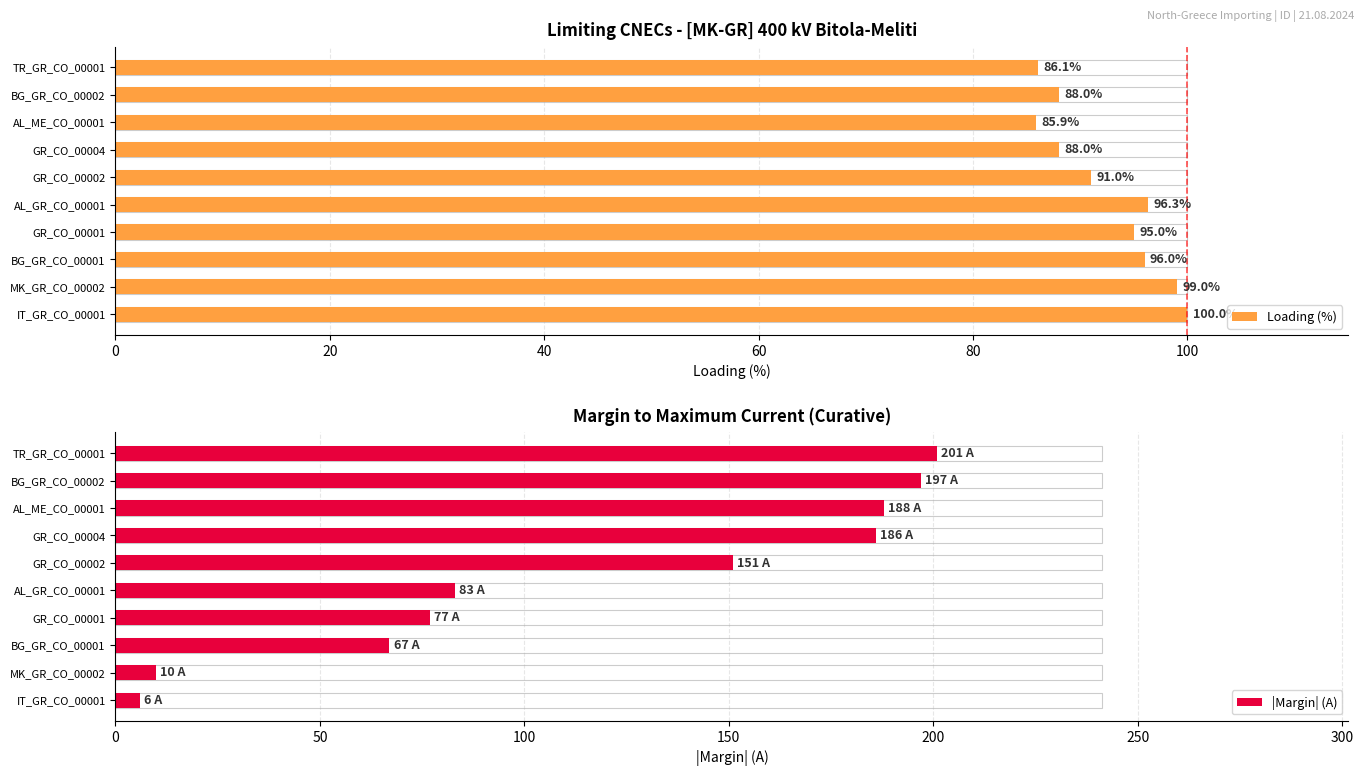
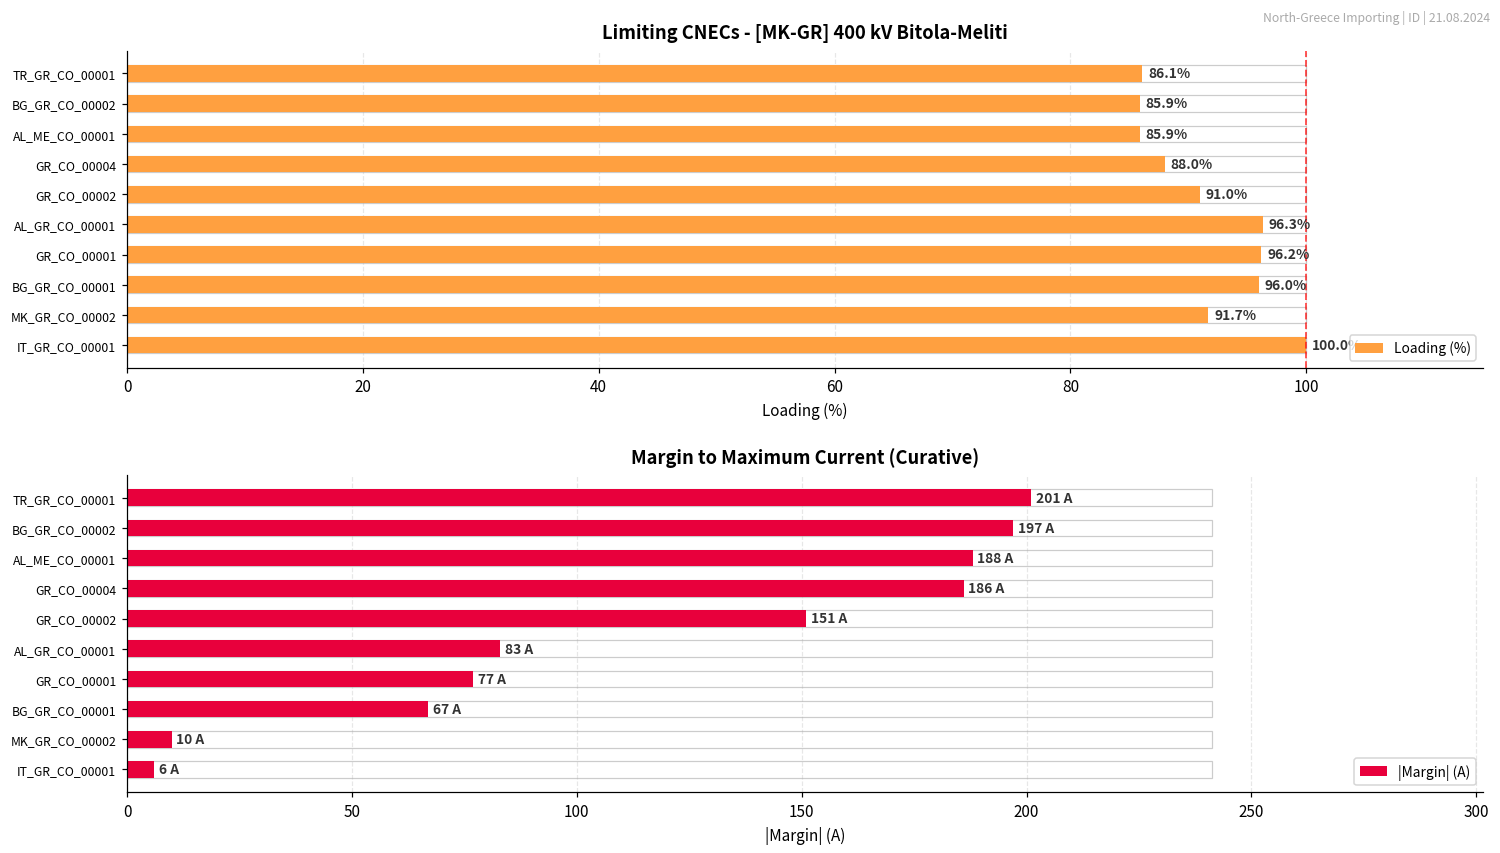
  {
    "Limiting CNECs - [MK-GR] 400 kV Bitola-Meliti": {
      "Loading (%)": {
-       "BG_GR_CO_00002": "88.0%",
-       "GR_CO_00001": "95.0%",
-       "MK_GR_CO_00002": "99.0%"
+       "BG_GR_CO_00002": "85.9%",
+       "GR_CO_00001": "96.2%",
+       "MK_GR_CO_00002": "91.7%"
      }
    }
  }
